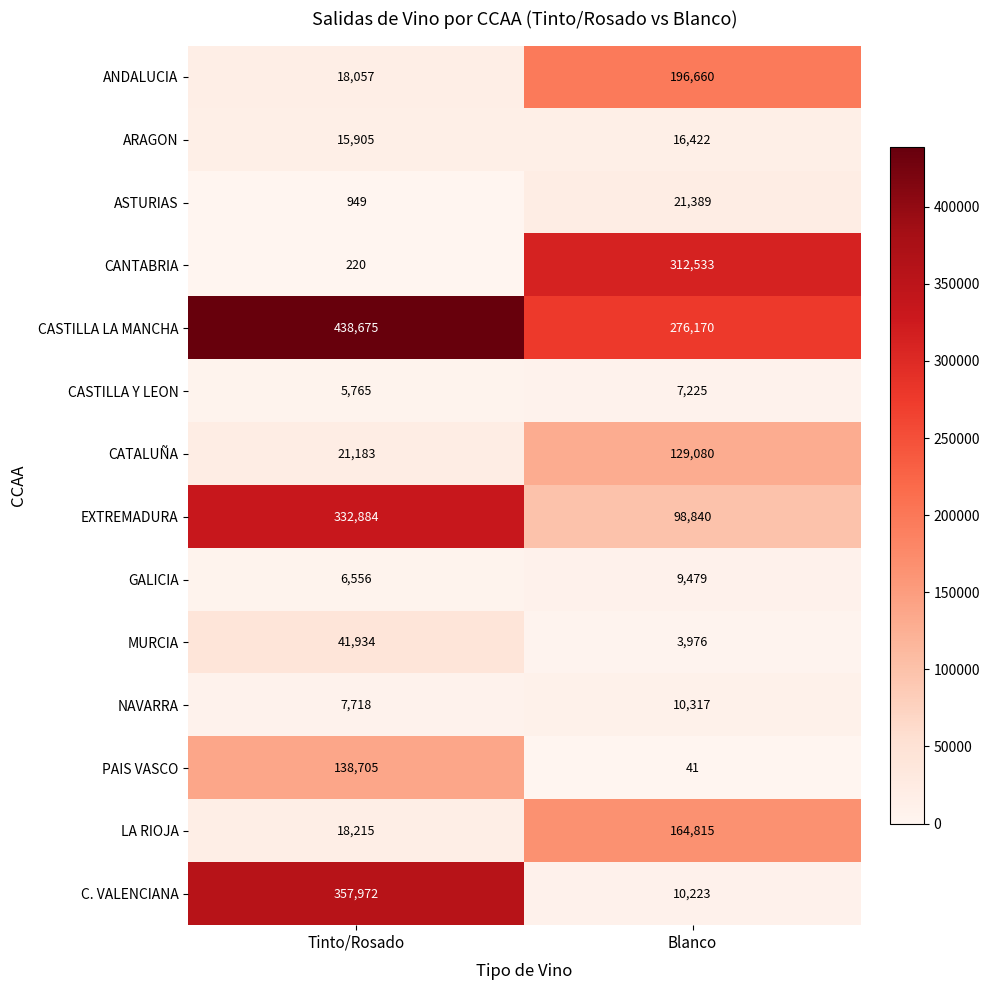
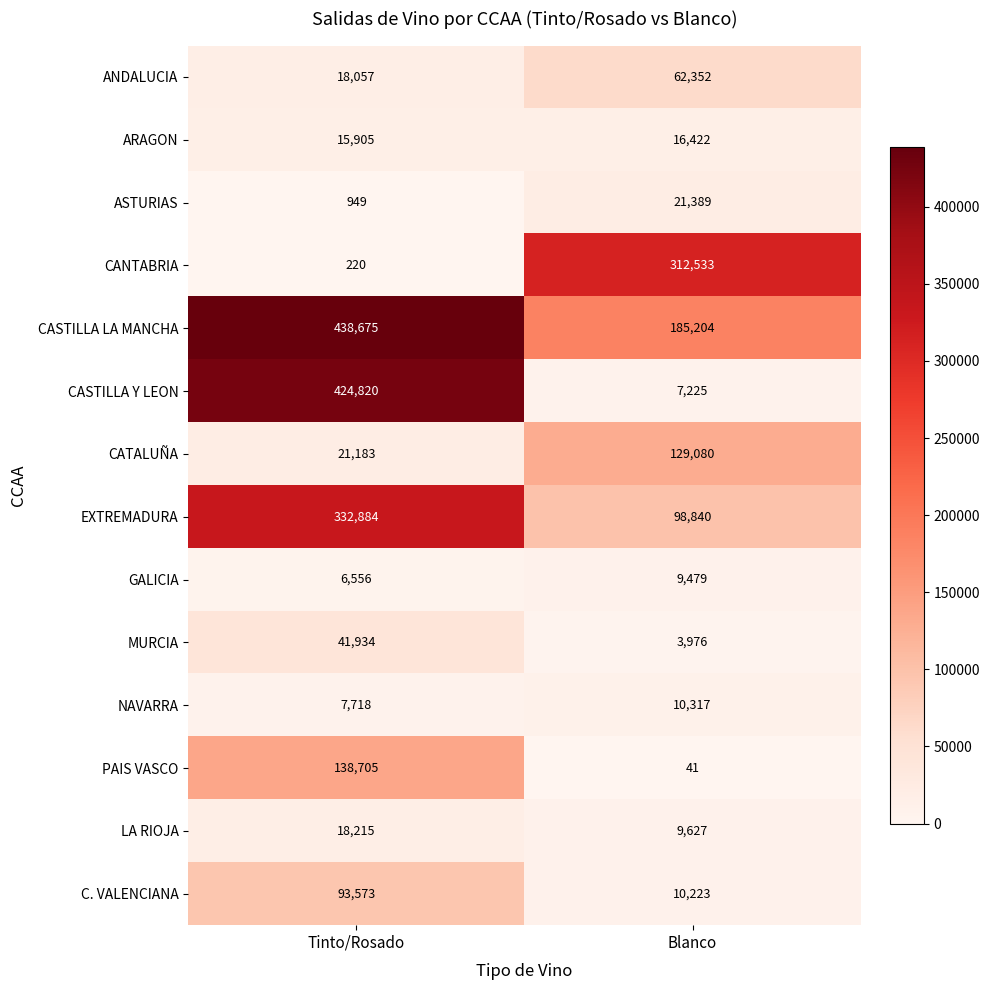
  {
    "ANDALUCIA": {
      "Tinto/Rosado": "18,057",
-     "Blanco": "196,660"
+     "Blanco": "62,352"
    },
    "ARAGON": {
      "Tinto/Rosado": "15,905",
      "Blanco": "16,422"
    },
    "ASTURIAS": {
      "Tinto/Rosado": "949",
      "Blanco": "21,389"
    },
    "CANTABRIA": {
      "Tinto/Rosado": "220",
      "Blanco": "312,533"
    },
    "CASTILLA LA MANCHA": {
      "Tinto/Rosado": "438,675",
-     "Blanco": "276,170"
+     "Blanco": "185,204"
    },
    "CASTILLA Y LEON": {
-     "Tinto/Rosado": "5,765",
+     "Tinto/Rosado": "424,820",
      "Blanco": "7,225"
    },
    "CATALUÑA": {
      "Tinto/Rosado": "21,183",
      "Blanco": "129,080"
    },
    "EXTREMADURA": {
      "Tinto/Rosado": "332,884",
      "Blanco": "98,840"
    },
    "GALICIA": {
      "Tinto/Rosado": "6,556",
      "Blanco": "9,479"
    },
    "MURCIA": {
      "Tinto/Rosado": "41,934",
      "Blanco": "3,976"
    },
    "NAVARRA": {
      "Tinto/Rosado": "7,718",
      "Blanco": "10,317"
    },
    "PAIS VASCO": {
      "Tinto/Rosado": "138,705",
      "Blanco": "41"
    },
    "LA RIOJA": {
      "Tinto/Rosado": "18,215",
-     "Blanco": "164,815"
+     "Blanco": "9,627"
    },
    "C. VALENCIANA": {
-     "Tinto/Rosado": "357,972",
+     "Tinto/Rosado": "93,573",
      "Blanco": "10,223"
    }
  }
